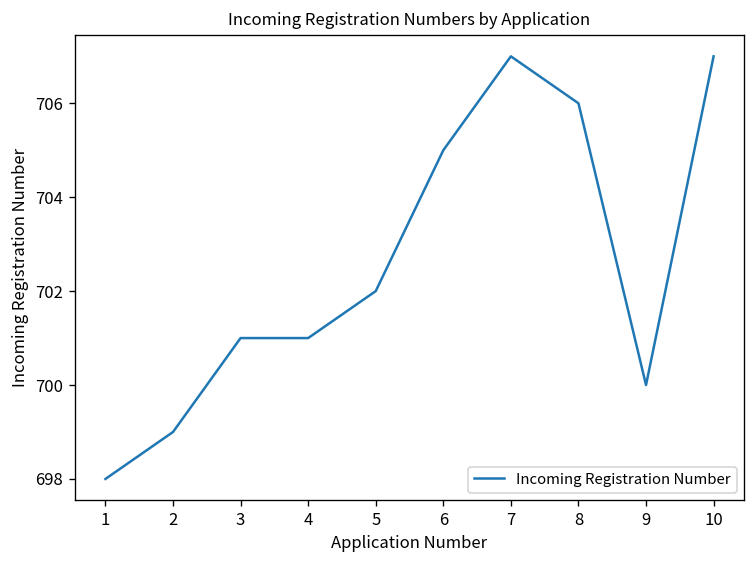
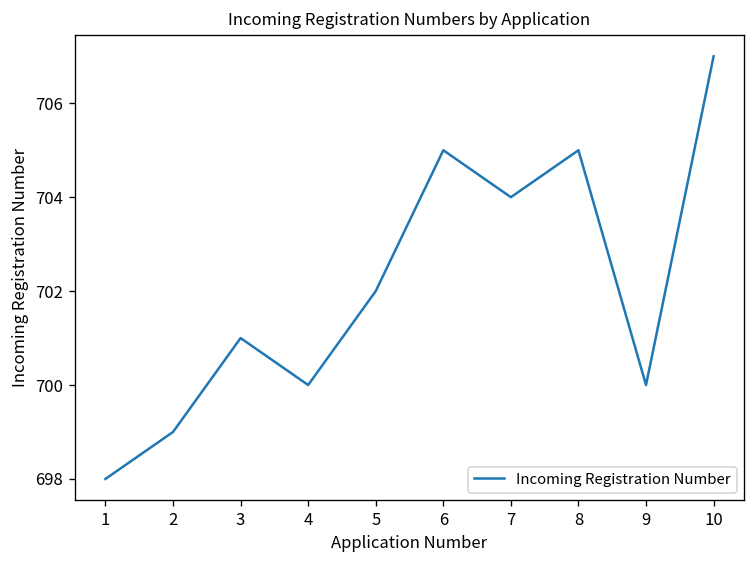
  {
    "1": 698,
    "2": 699,
    "3": 701,
-   "4": 701,
+   "4": 700,
    "5": 702,
    "6": 705,
-   "7": 707,
-   "8": 706,
+   "7": 704,
+   "8": 705,
    "9": 700,
    "10": 707
  }
